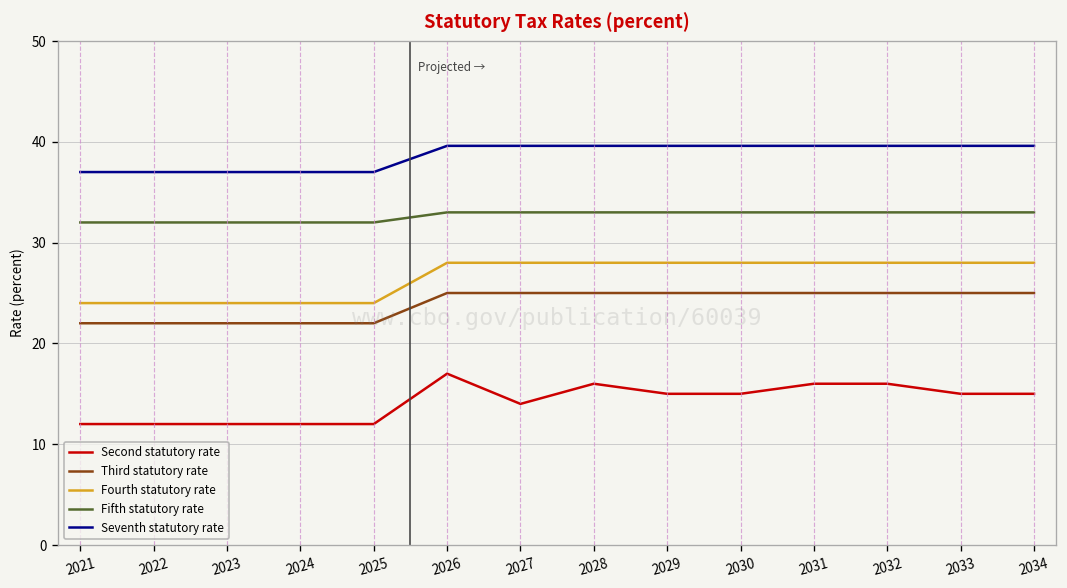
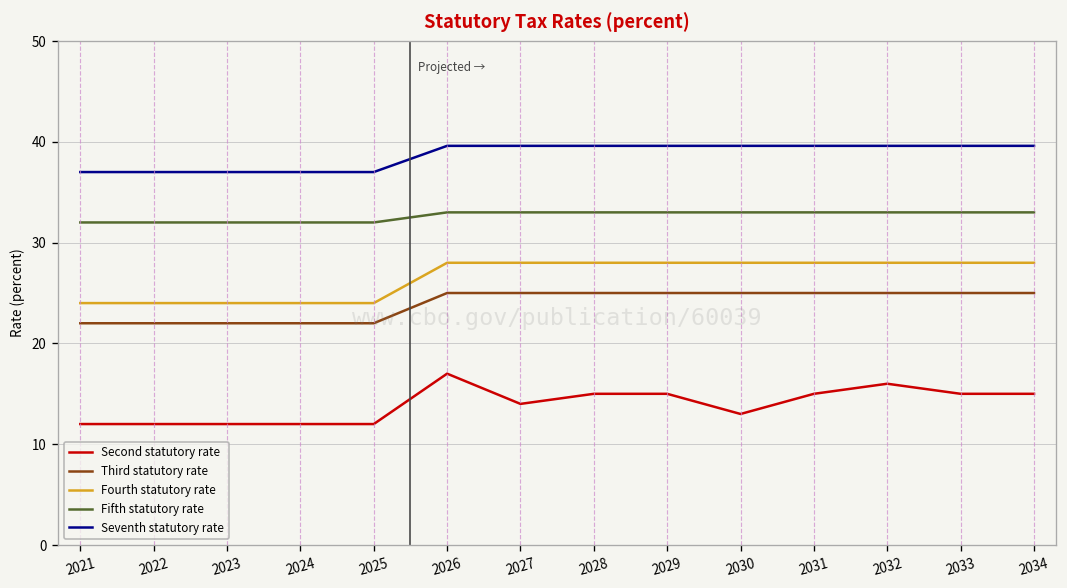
  {
    "Second statutory rate": {
      "2021": 12,
      "2022": 12,
      "2023": 12,
      "2024": 12,
      "2025": 12,
      "2026": 17,
      "2027": 14,
-     "2028": 16,
+     "2028": 15,
      "2029": 15,
-     "2030": 15,
-     "2031": 16,
+     "2030": 13,
+     "2031": 15,
      "2032": 16,
      "2033": 15,
      "2034": 15
    },
    "Third statutory rate": {
      "2021": 22,
      "2022": 22,
      "2023": 22,
      "2024": 22,
      "2026": 25,
      "2027": 25,
      "2028": 25,
      "2029": 25,
      "2030": 25,
      "2031": 25,
      "2032": 25,
      "2033": 25,
      "2034": 25
    },
    "Fourth statutory rate": {
      "2021": 24,
      "2022": 24,
      "2023": 24,
      "2024": 24,
      "2025": 24,
      "2026": 28,
      "2027": 28,
      "2028": 28,
      "2029": 28,
      "2030": 28,
      "2031": 28,
      "2032": 28,
      "2033": 28,
      "2034": 28
    },
    "Fifth statutory rate": {
      "2021": 32,
      "2022": 32,
      "2023": 32,
      "2024": 32,
      "2025": 32,
      "2026": 33,
      "2027": 33,
      "2028": 33,
      "2029": 33,
      "2030": 33,
      "2031": 33,
      "2032": 33,
      "2033": 33,
      "2034": 33
    },
    "Seventh statutory rate": {
      "2021": 37,
      "2022": 37,
      "2023": 37,
      "2024": 37,
      "2025": 37,
      "2026": 40,
      "2027": 40,
      "2028": 40,
      "2029": 40,
      "2030": 40,
      "2031": 40,
      "2032": 40,
      "2033": 40,
      "2034": 40
    }
  }
